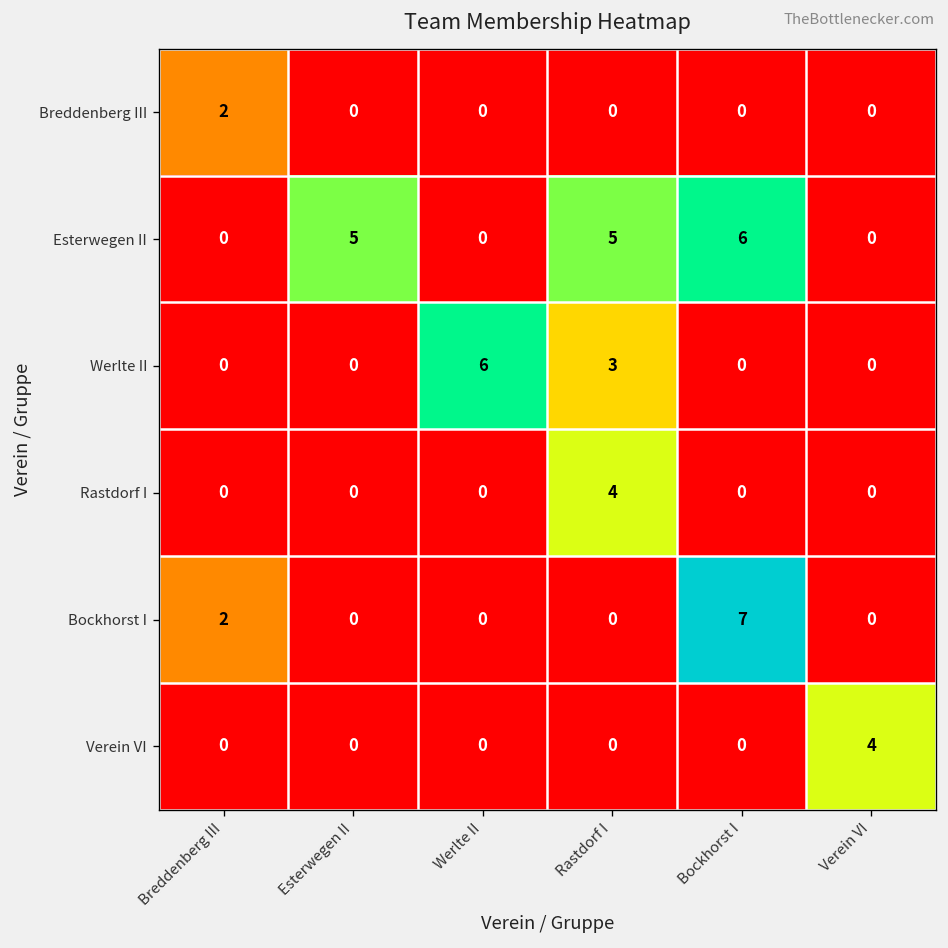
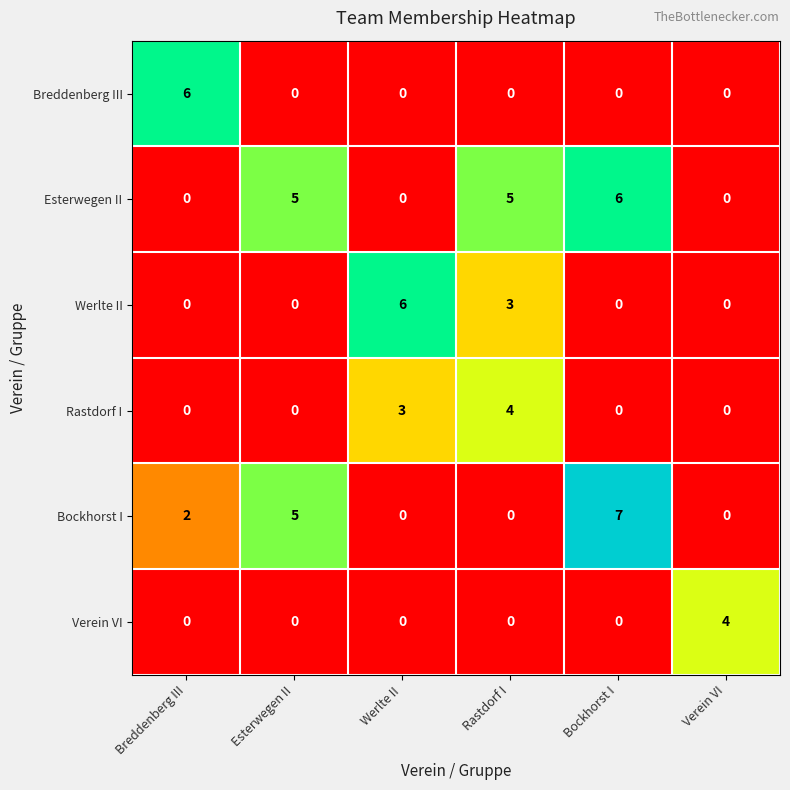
  {
    "Breddenberg III": {
-     "Breddenberg III": 2,
+     "Breddenberg III": 6,
      "Esterwegen II": 0,
      "Werlte II": 0,
      "Rastdorf I": 0,
      "Bockhorst I": 0,
      "Verein VI": 0
    },
    "Esterwegen II": {
      "Breddenberg III": 0,
      "Esterwegen II": 5,
      "Werlte II": 0,
      "Rastdorf I": 5,
      "Bockhorst I": 6,
      "Verein VI": 0
    },
    "Werlte II": {
      "Breddenberg III": 0,
      "Esterwegen II": 0,
      "Werlte II": 6,
      "Rastdorf I": 3,
      "Bockhorst I": 0,
      "Verein VI": 0
    },
    "Rastdorf I": {
      "Breddenberg III": 0,
      "Esterwegen II": 0,
-     "Werlte II": 0,
+     "Werlte II": 3,
      "Rastdorf I": 4,
      "Bockhorst I": 0,
      "Verein VI": 0
    },
    "Bockhorst I": {
      "Breddenberg III": 2,
-     "Esterwegen II": 0,
+     "Esterwegen II": 5,
      "Werlte II": 0,
      "Rastdorf I": 0,
      "Bockhorst I": 7,
      "Verein VI": 0
    },
    "Verein VI": {
      "Breddenberg III": 0,
      "Esterwegen II": 0,
      "Werlte II": 0,
      "Rastdorf I": 0,
      "Bockhorst I": 0,
      "Verein VI": 4
    }
  }
